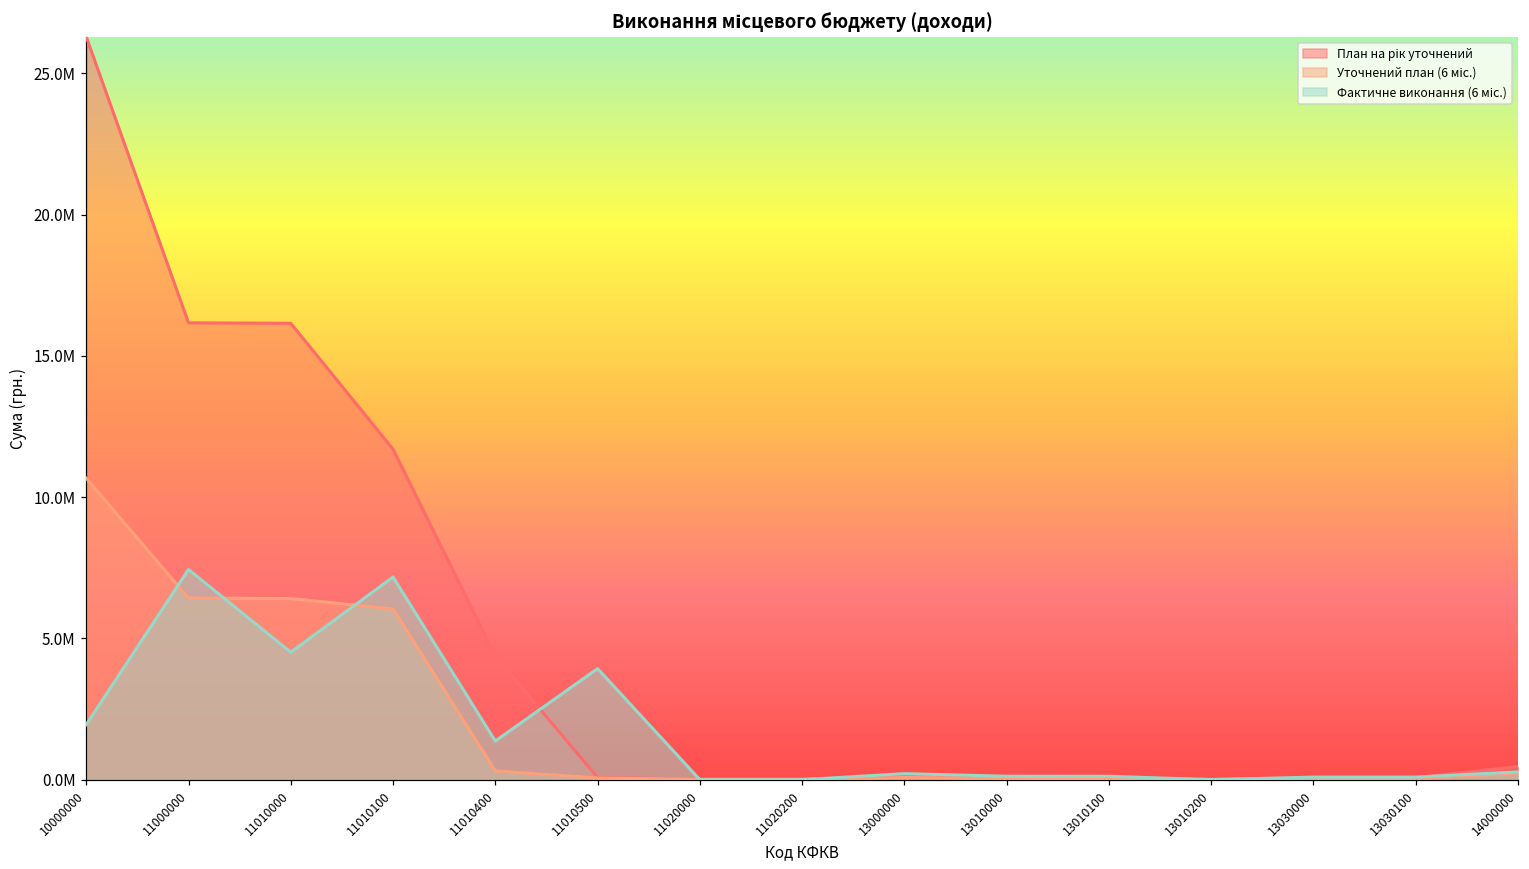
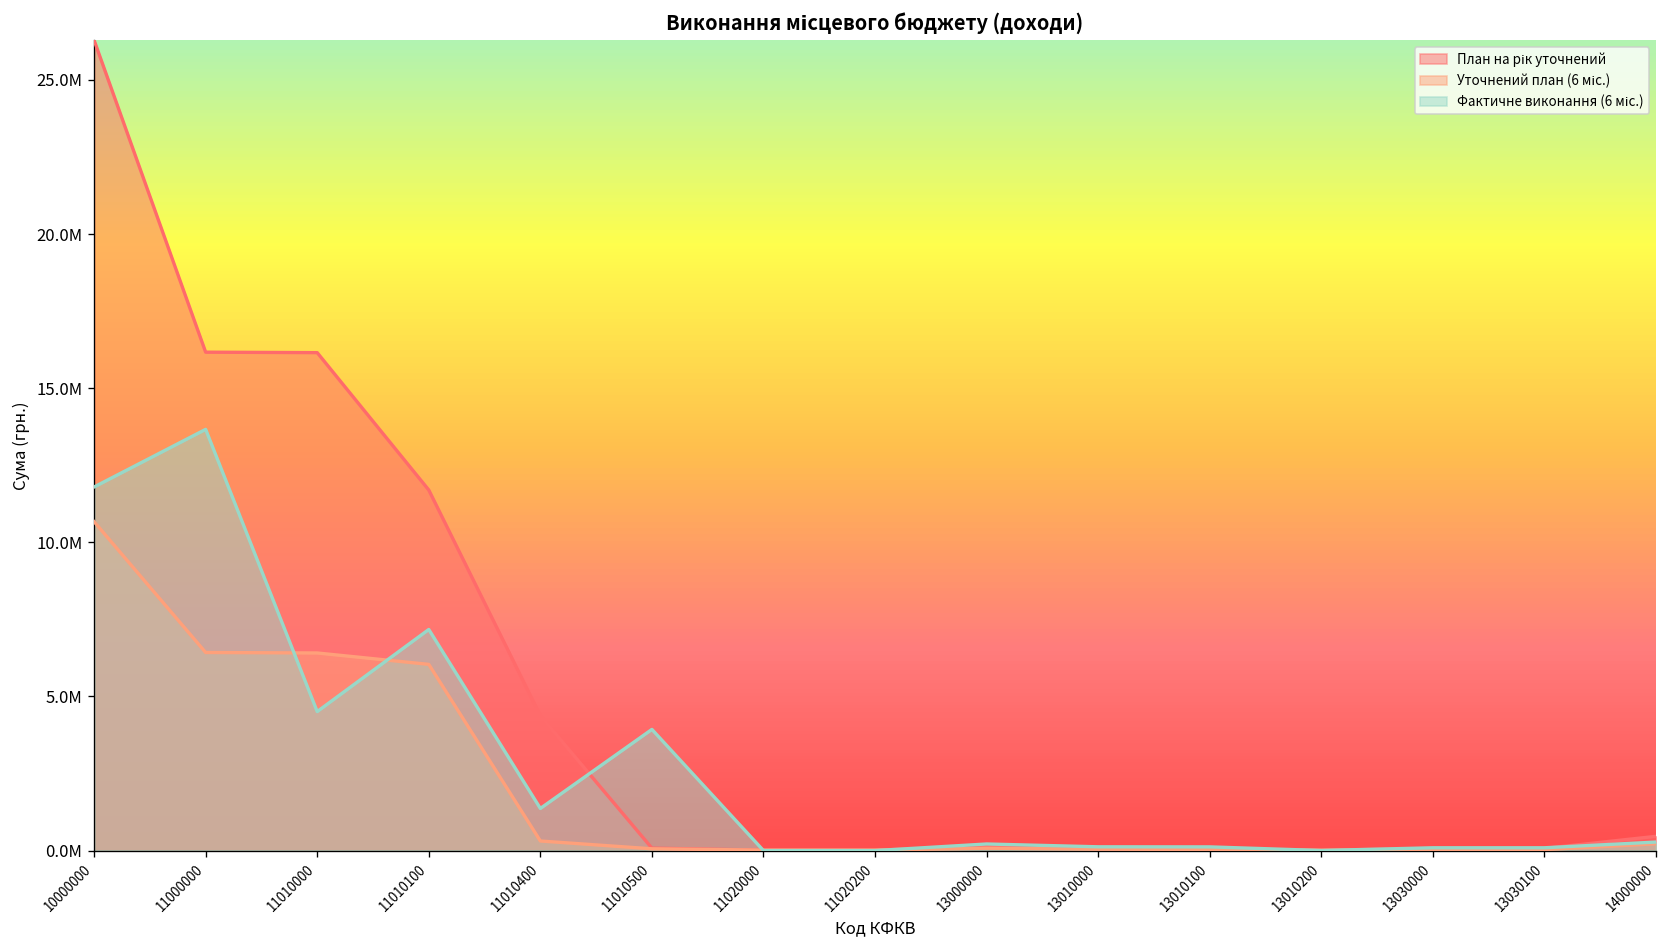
  {
    "Фактичне виконання (6 міс.)": {
-     "10000000": 2000000,
-     "11000000": 7400000,
+     "10000000": 11800000,
+     "11000000": 13700000,
      "11010000": 4500000,
      "11010100": 7200000,
      "11010400": 1400000,
      "11010500": 3900000
    }
  }
